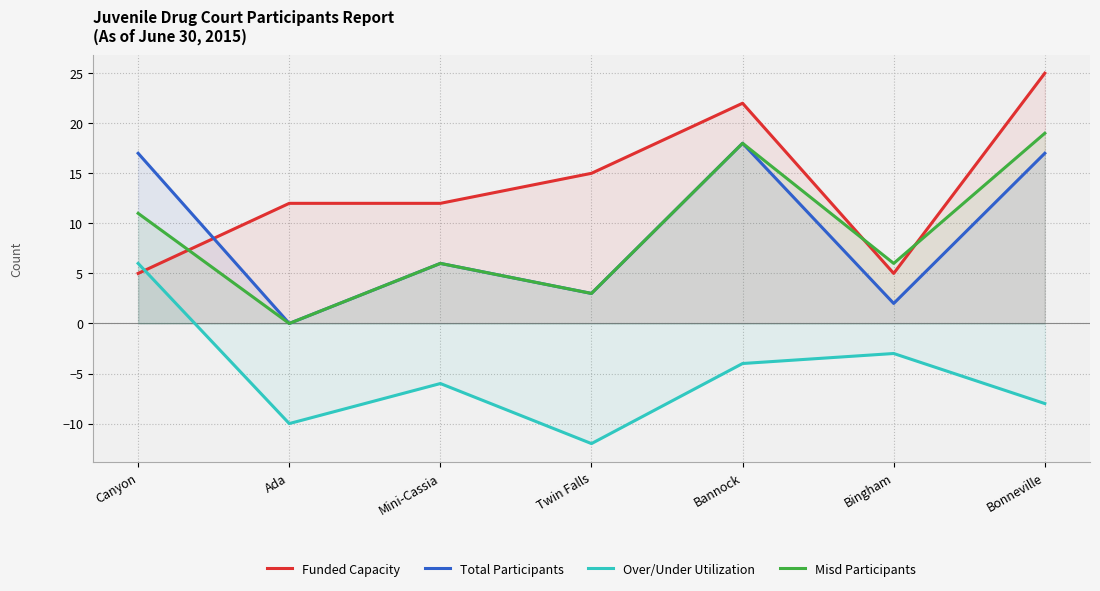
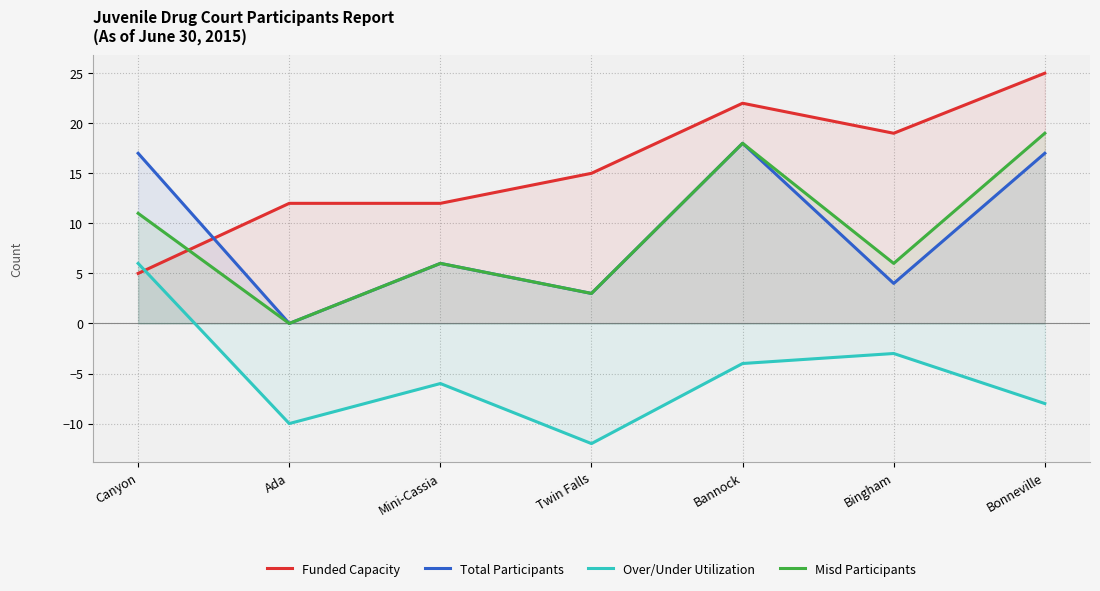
  {
    "Funded Capacity": {
      "Canyon": 5,
      "Ada": 12,
      "Mini-Cassia": 12,
      "Twin Falls": 15,
      "Bannock": 22,
-     "Bingham": 5,
+     "Bingham": 19,
      "Bonneville": 25
    },
    "Total Participants": {
      "Canyon": 17,
-     "Bingham": 2,
+     "Bingham": 4,
      "Bonneville": 17
    },
    "Misd Participants": {
      "Canyon": 11,
      "Bingham": 6,
      "Bonneville": 19
    }
  }
